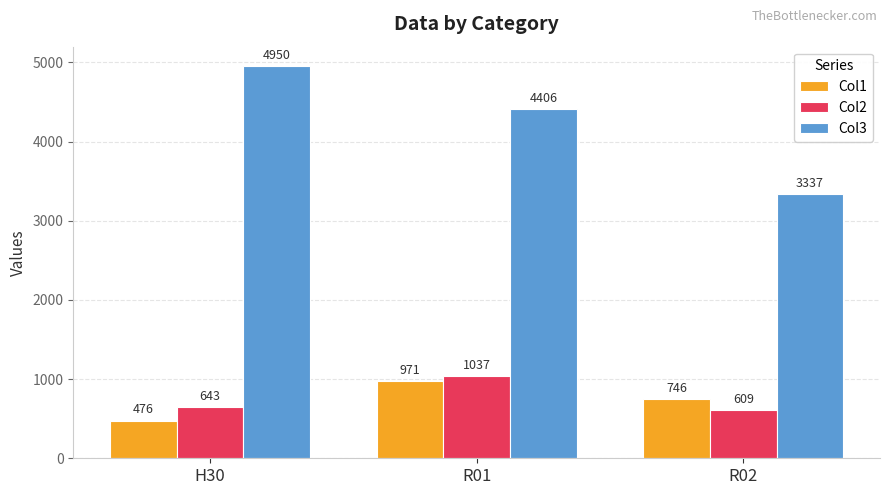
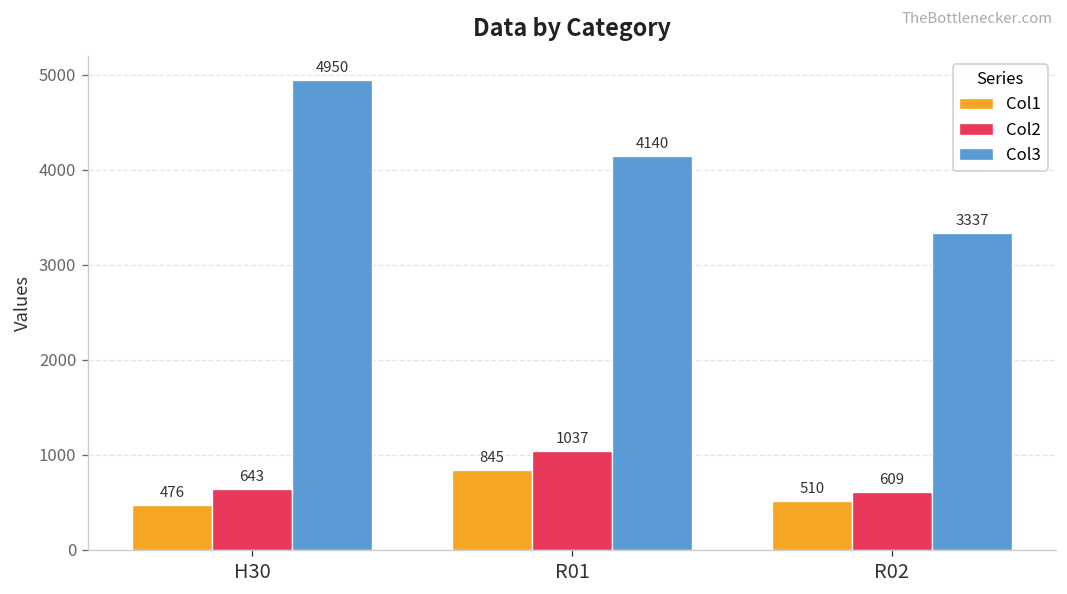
  {
    "Col1": {
      "H30": 476,
-     "R01": 971,
-     "R02": 746
+     "R01": 845,
+     "R02": 510
    },
    "Col2": {
      "H30": 643,
      "R01": 1037,
      "R02": 609
    },
    "Col3": {
      "H30": 4950,
-     "R01": 4406,
+     "R01": 4140,
      "R02": 3337
    }
  }
